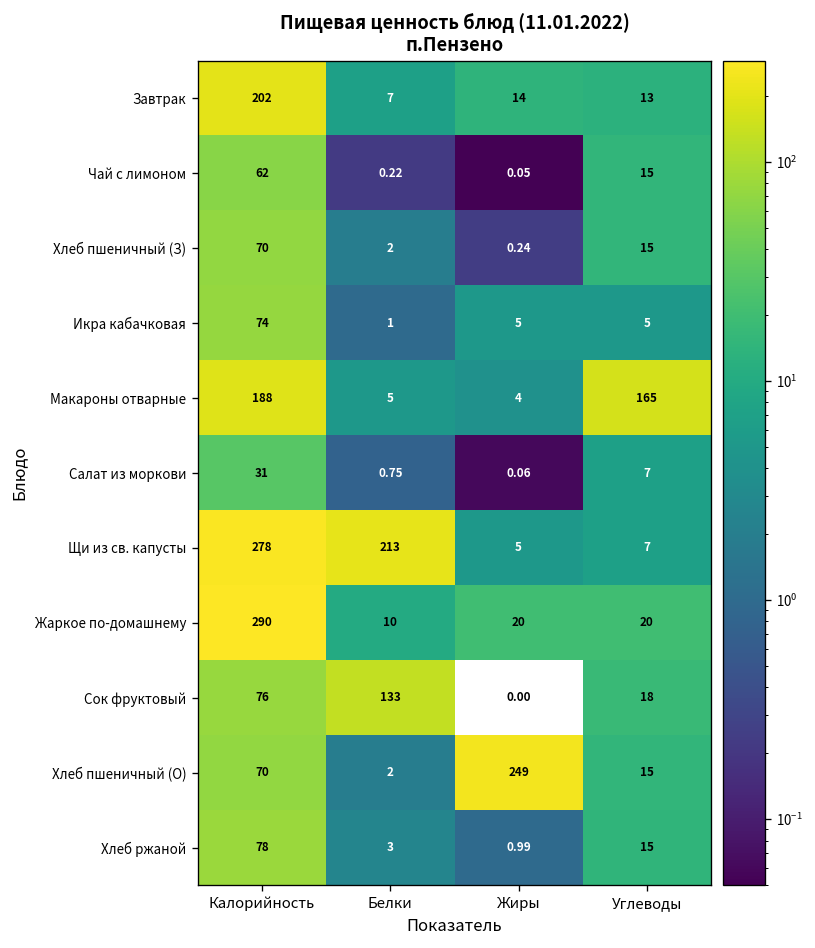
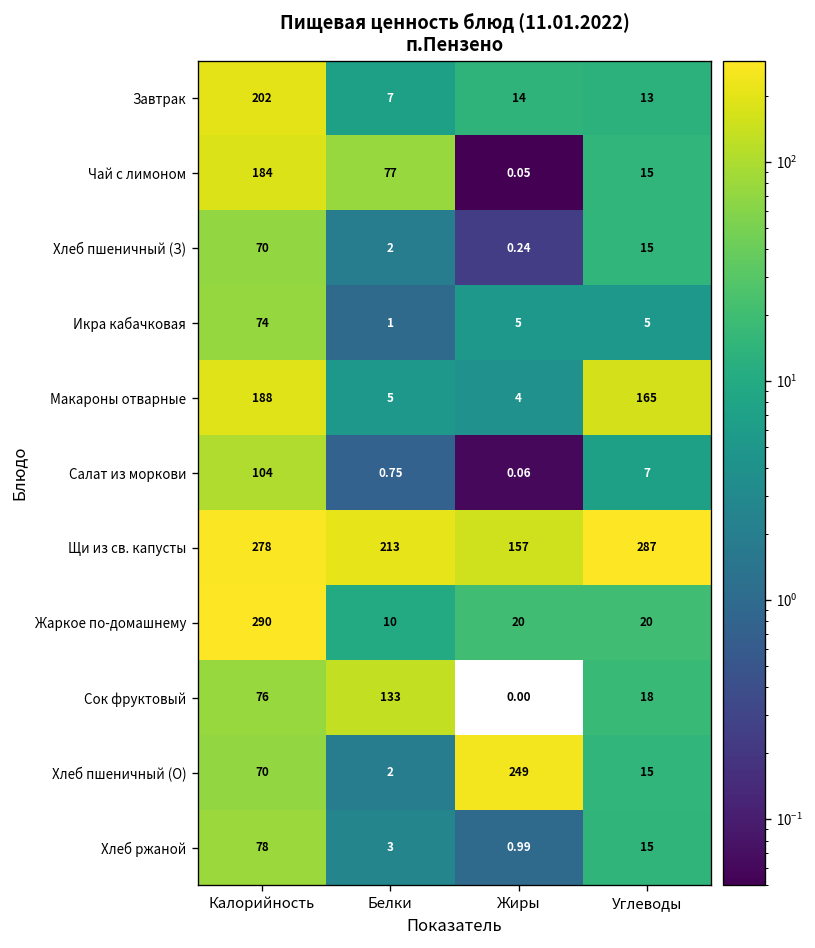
  {
    "Завтрак": {
      "Калорийность": 202,
      "Белки": 7,
      "Жиры": 14,
      "Углеводы": 13
    },
    "Чай с лимоном": {
-     "Калорийность": 62,
-     "Белки": 0.22,
+     "Калорийность": 184,
+     "Белки": 77,
      "Жиры": 0.05,
      "Углеводы": 15
    },
    "Хлеб пшеничный (З)": {
      "Калорийность": 70,
      "Белки": 2,
      "Жиры": 0.24,
      "Углеводы": 15
    },
    "Икра кабачковая": {
      "Калорийность": 74,
      "Белки": 1,
      "Жиры": 5,
      "Углеводы": 5
    },
    "Макароны отварные": {
      "Калорийность": 188,
      "Белки": 5,
      "Жиры": 4,
      "Углеводы": 165
    },
    "Салат из моркови": {
-     "Калорийность": 31,
+     "Калорийность": 104,
      "Белки": 0.75,
      "Жиры": 0.06,
      "Углеводы": 7
    },
    "Щи из св. капусты": {
      "Калорийность": 278,
      "Белки": 213,
-     "Жиры": 5,
-     "Углеводы": 7
+     "Жиры": 157,
+     "Углеводы": 287
    },
    "Жаркое по-домашнему": {
      "Калорийность": 290,
      "Белки": 10,
      "Жиры": 20,
      "Углеводы": 20
    },
    "Сок фруктовый": {
      "Калорийность": 76,
      "Белки": 133,
      "Жиры": 0.00,
      "Углеводы": 18
    },
    "Хлеб пшеничный (О)": {
      "Калорийность": 70,
      "Белки": 2,
      "Жиры": 249,
      "Углеводы": 15
    },
    "Хлеб ржаной": {
      "Калорийность": 78,
      "Белки": 3,
      "Жиры": 0.99,
      "Углеводы": 15
    }
  }
